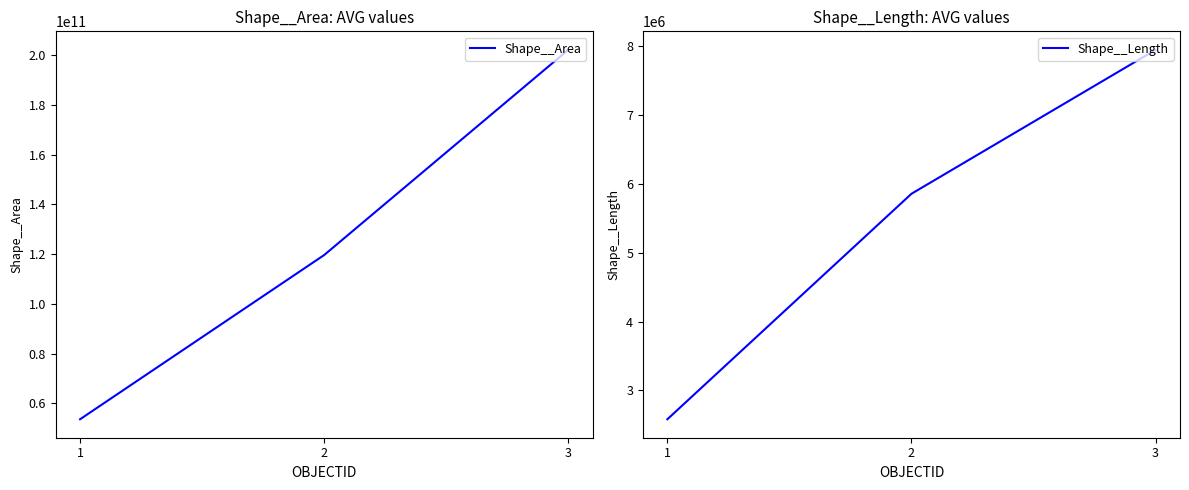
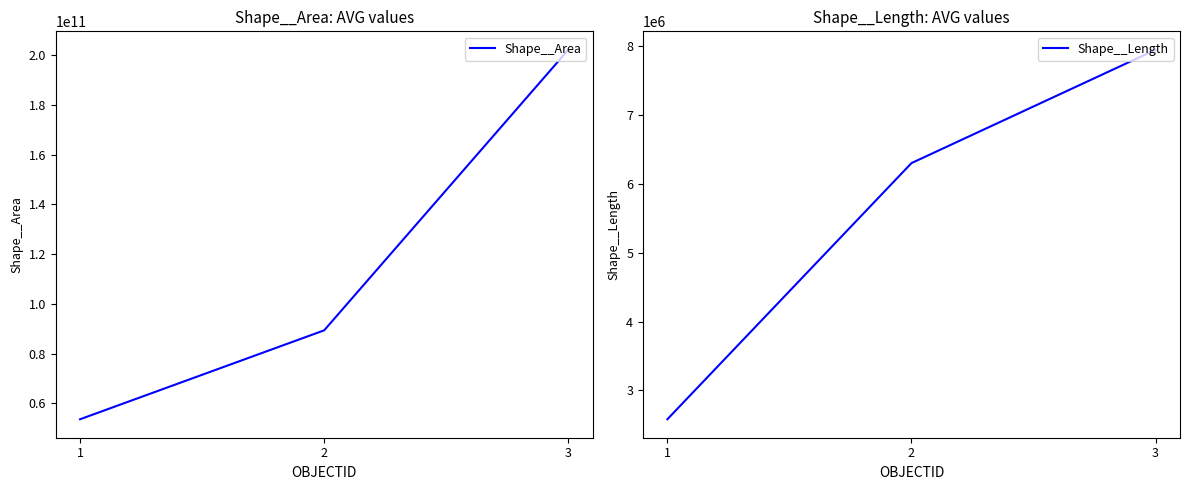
  {
    "Shape__Area: AVG values": {
      "1": 54000000000,
-     "2": 120000000000
+     "2": 89000000000
    },
    "Shape__Length: AVG values": {
      "1": 2600000,
-     "2": 5900000
+     "2": 6300000
    }
  }
